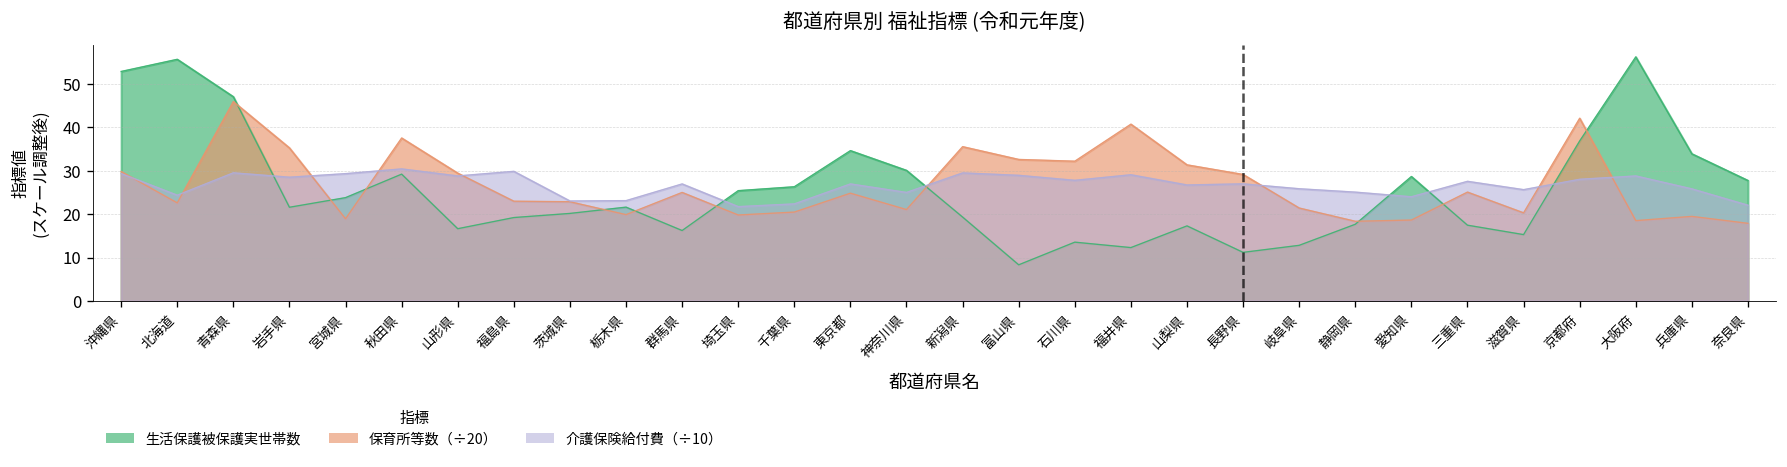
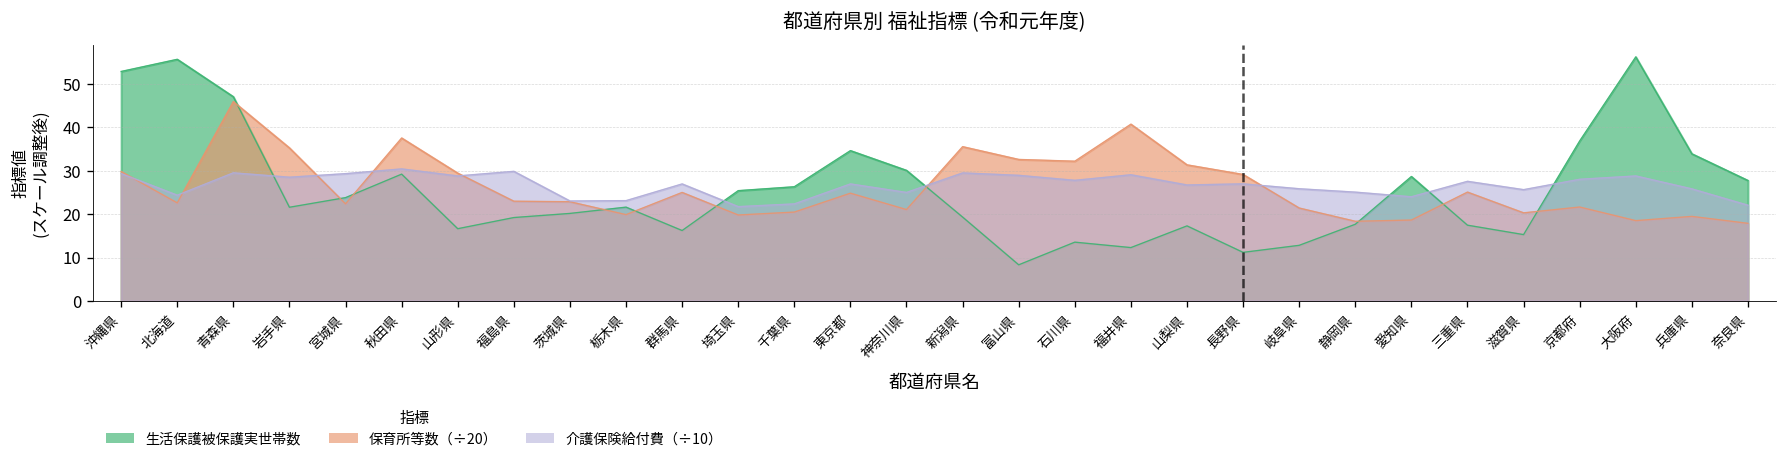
  {
    "生活保護被保護実世帯数": {
      "沖縄県": 53,
      "北海道": 56,
      "青森県": 47,
      "岩手県": 22,
      "宮城県": 24,
      "秋田県": 29,
      "山形県": 17,
      "福島県": 19,
      "茨城県": 20,
      "栃木県": 22,
      "群馬県": 16,
      "埼玉県": 25,
      "千葉県": 26,
      "東京都": 35,
      "神奈川県": 30,
      "新潟県": 19,
      "富山県": 8,
      "石川県": 14,
      "福井県": 12,
      "山梨県": 17,
      "長野県": 11,
      "岐阜県": 13,
      "愛知県": 29,
      "三重県": 17,
      "滋賀県": 15,
      "京都府": 37,
      "大阪府": 56,
      "兵庫県": 34,
      "奈良県": 28
    },
    "保育所等数（÷20）": {
      "北海道": 23,
      "青森県": 46,
      "岩手県": 35,
-     "宮城県": 19,
+     "宮城県": 22,
      "秋田県": 38,
      "福島県": 23,
      "栃木県": 20,
      "群馬県": 25,
      "埼玉県": 20,
      "千葉県": 20,
      "東京都": 25,
      "神奈川県": 21,
      "新潟県": 36,
      "富山県": 33,
      "石川県": 32,
      "福井県": 41,
      "山梨県": 31,
      "長野県": 29,
      "岐阜県": 21,
      "愛知県": 19,
      "三重県": 25,
      "滋賀県": 20,
-     "京都府": 42,
+     "京都府": 22,
      "大阪府": 19,
      "兵庫県": 19,
      "奈良県": 18
    },
    "介護保険給付費（÷10）": {
      "北海道": 24,
      "青森県": 30,
      "岩手県": 29,
      "宮城県": 29,
      "秋田県": 30,
      "福島県": 30,
      "栃木県": 23,
      "群馬県": 27,
      "埼玉県": 22,
      "千葉県": 22,
      "東京都": 27,
      "神奈川県": 25,
      "新潟県": 30,
      "富山県": 29,
      "石川県": 28,
      "福井県": 29,
      "山梨県": 27,
      "長野県": 27,
      "岐阜県": 26,
      "静岡県": 25,
      "愛知県": 24,
      "三重県": 28,
      "滋賀県": 26,
      "京都府": 28,
      "大阪府": 29,
      "兵庫県": 26,
      "奈良県": 22
    }
  }
